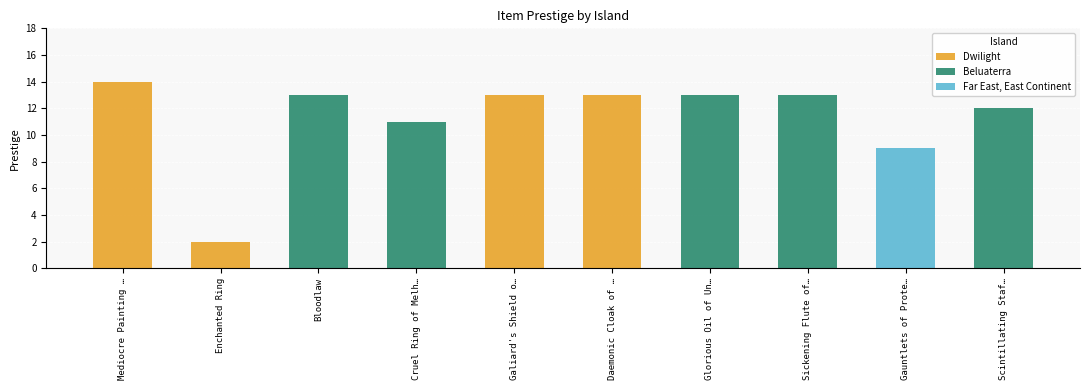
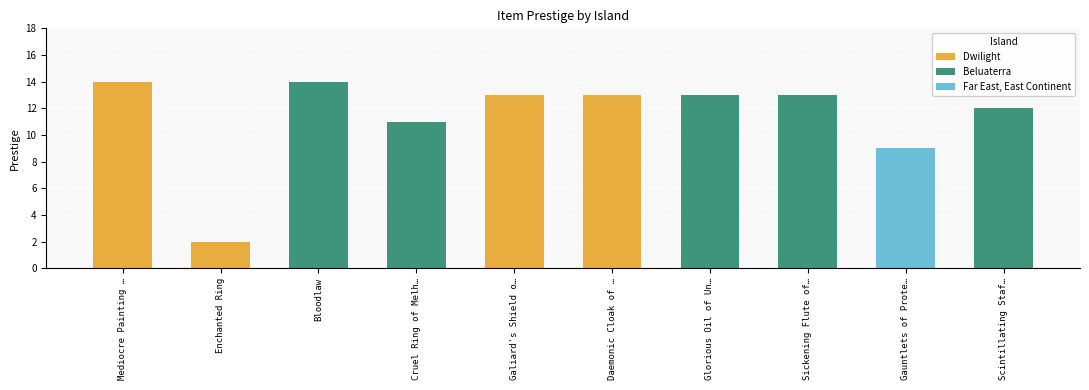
  {
    "Dwilight": {
      "Mediocre Painting …": 14,
      "Enchanted Ring": 2,
      "Bloodlaw": 0,
      "Cruel Ring of Melh…": 0,
      "Galiard's Shield o…": 13,
      "Daemonic Cloak of …": 13,
      "Glorious Oil of Un…": 0,
      "Sickening Flute of…": 0,
      "Gauntlets of Prote…": 0,
      "Scintillating Staf…": 0
    },
    "Beluaterra": {
      "Mediocre Painting …": 0,
      "Enchanted Ring": 0,
-     "Bloodlaw": 13,
+     "Bloodlaw": 14,
      "Cruel Ring of Melh…": 11,
      "Galiard's Shield o…": 0,
      "Daemonic Cloak of …": 0,
      "Glorious Oil of Un…": 13,
      "Sickening Flute of…": 13,
      "Gauntlets of Prote…": 0,
      "Scintillating Staf…": 12
    },
    "Far East, East Continent": {
      "Mediocre Painting …": 0,
      "Enchanted Ring": 0,
      "Bloodlaw": 0,
      "Cruel Ring of Melh…": 0,
      "Galiard's Shield o…": 0,
      "Daemonic Cloak of …": 0,
      "Glorious Oil of Un…": 0,
      "Sickening Flute of…": 0,
      "Gauntlets of Prote…": 9,
      "Scintillating Staf…": 0
    }
  }
